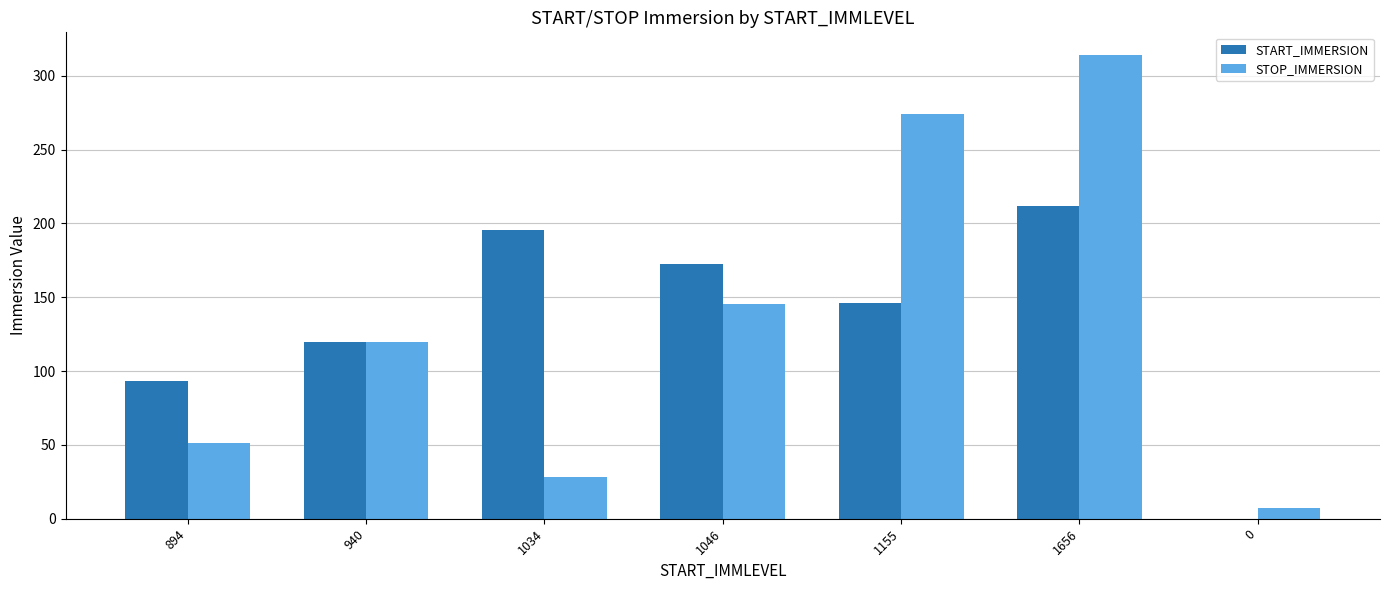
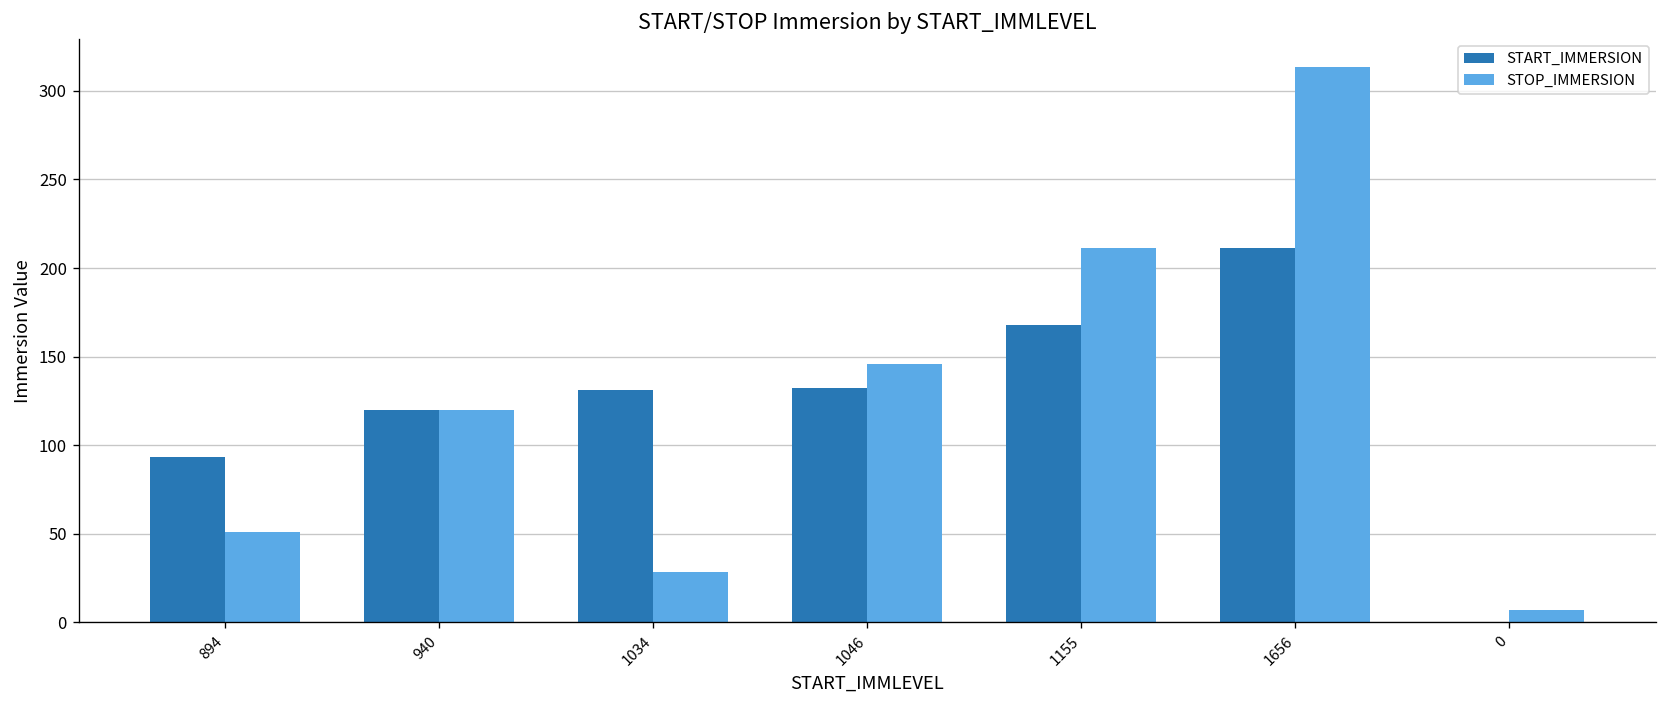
  {
    "START_IMMERSION": {
      "894": 93,
      "940": 120,
-     "1034": 196,
-     "1046": 172,
-     "1155": 146,
+     "1034": 131,
+     "1046": 133,
+     "1155": 168,
      "1656": 212,
      "0": 0
    },
    "STOP_IMMERSION": {
      "894": 51,
      "940": 120,
      "1034": 29,
      "1046": 146,
-     "1155": 274,
+     "1155": 211,
      "1656": 314,
      "0": 7
    }
  }
